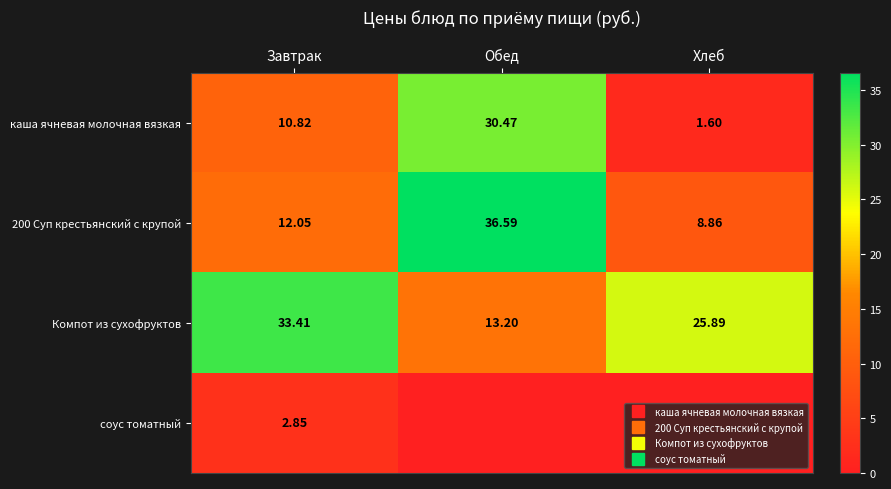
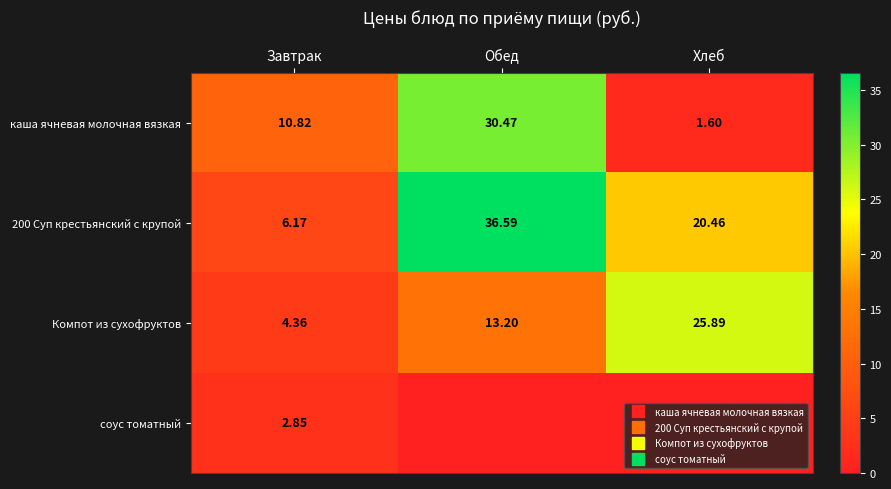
  {
    "каша ячневая молочная вязкая": {
      "Завтрак": 10.82,
      "Обед": 30.47,
      "Хлеб": 1.60
    },
    "200 Суп крестьянский с крупой": {
-     "Завтрак": 12.05,
+     "Завтрак": 6.17,
      "Обед": 36.59,
-     "Хлеб": 8.86
+     "Хлеб": 20.46
    },
    "Компот из сухофруктов": {
-     "Завтрак": 33.41,
+     "Завтрак": 4.36,
      "Обед": 13.20,
      "Хлеб": 25.89
    },
    "соус томатный": {
      "Завтрак": 2.85
    }
  }
